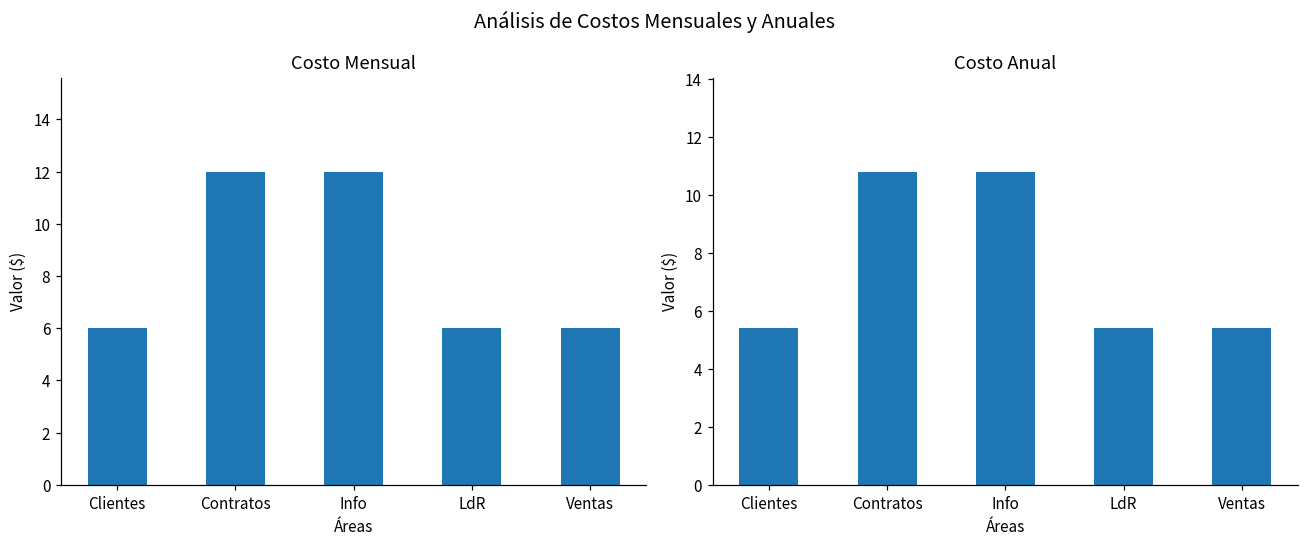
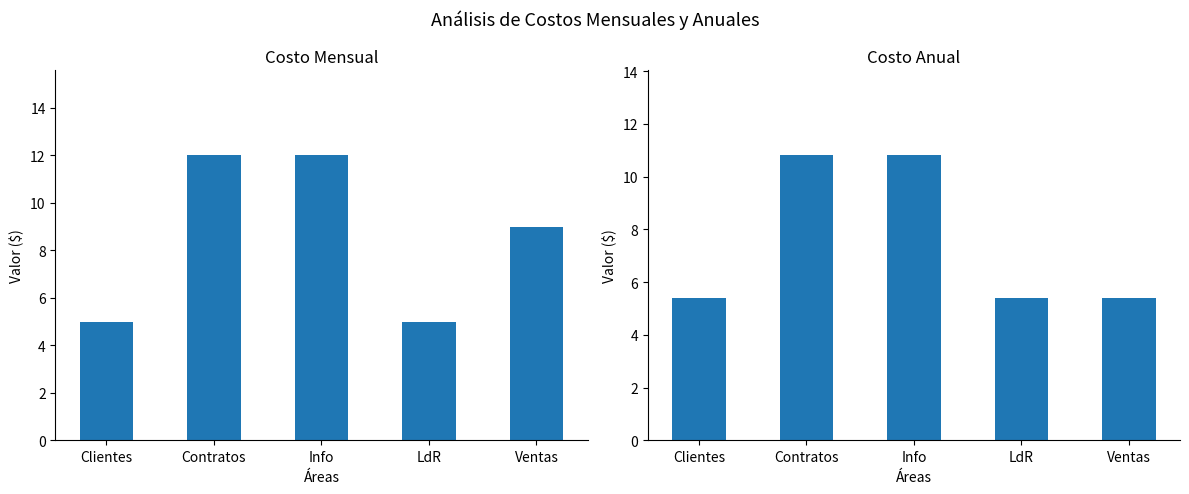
  {
    "Costo Mensual": {
-     "Clientes": 6,
+     "Clientes": 5,
      "Contratos": 12,
      "Info": 12,
-     "LdR": 6,
-     "Ventas": 6
+     "LdR": 5,
+     "Ventas": 9
    },
    "Costo Anual": {
      "Clientes": 5.4,
      "Contratos": 10.8,
      "Info": 10.8,
      "LdR": 5.4,
      "Ventas": 5.4
    }
  }
